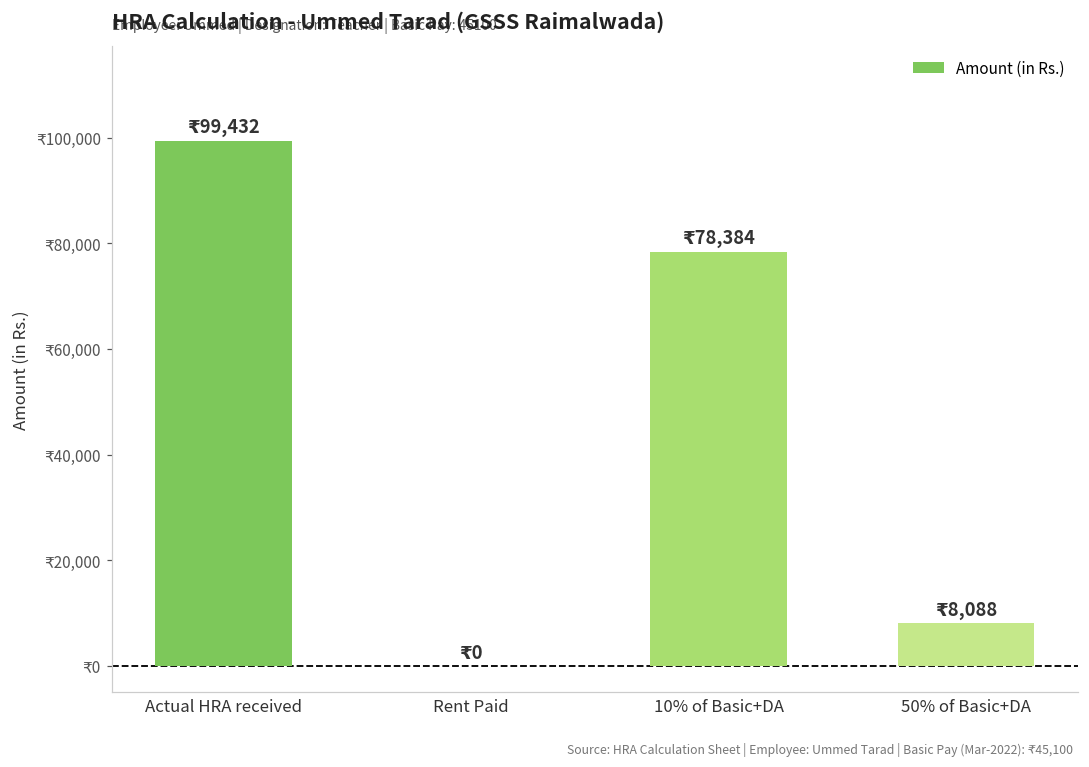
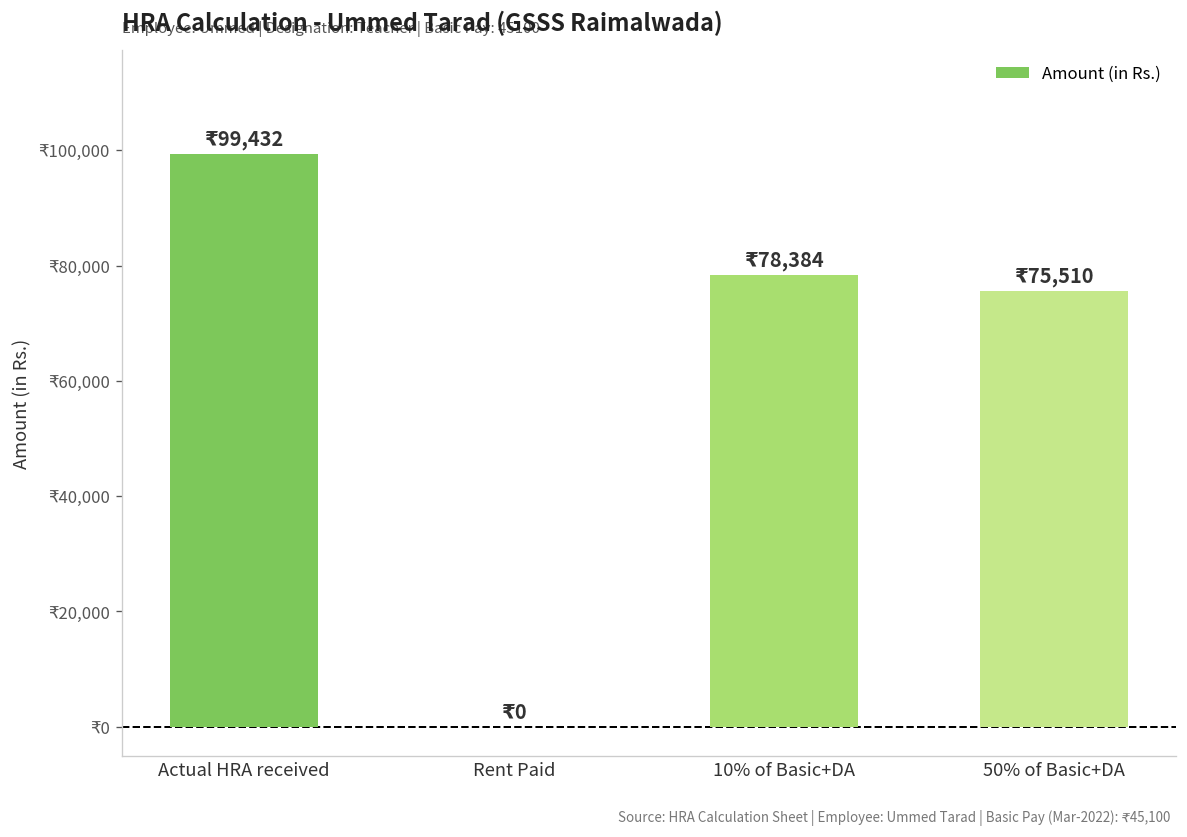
  {
    "Actual HRA received": "99,432",
    "Rent Paid": "0",
    "10% of Basic+DA": "78,384",
-   "50% of Basic+DA": "8,088"
+   "50% of Basic+DA": "75,510"
  }
